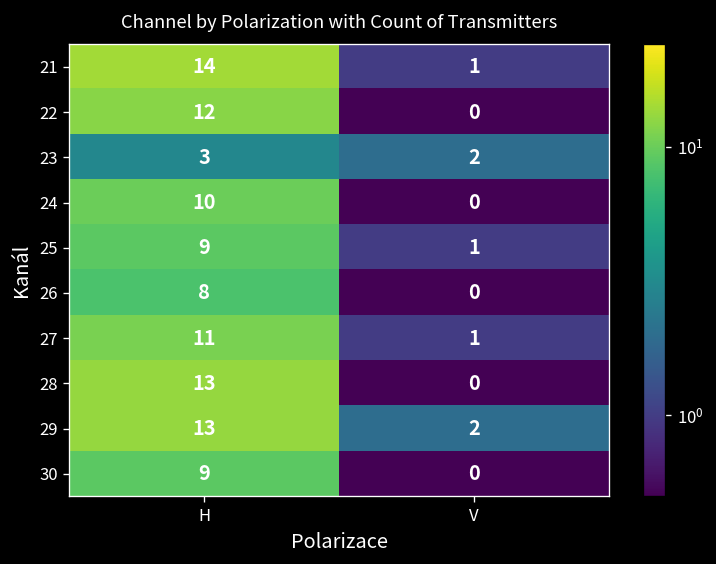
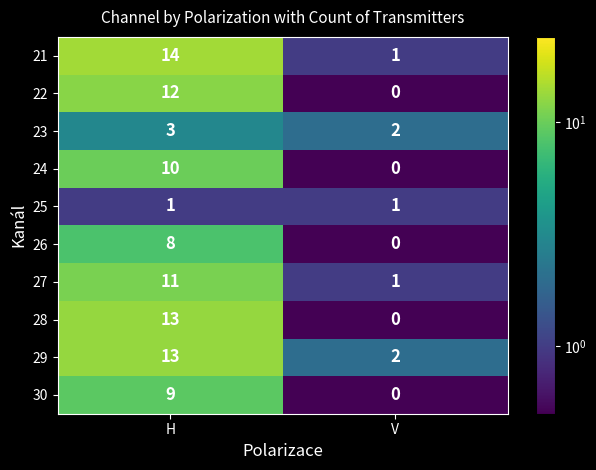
  {
    "21": {
      "H": 14,
      "V": 1
    },
    "22": {
      "H": 12,
      "V": 0
    },
    "23": {
      "H": 3,
      "V": 2
    },
    "24": {
      "H": 10,
      "V": 0
    },
    "25": {
-     "H": 9,
+     "H": 1,
      "V": 1
    },
    "26": {
      "H": 8,
      "V": 0
    },
    "27": {
      "H": 11,
      "V": 1
    },
    "28": {
      "H": 13,
      "V": 0
    },
    "29": {
      "H": 13,
      "V": 2
    },
    "30": {
      "H": 9,
      "V": 0
    }
  }
